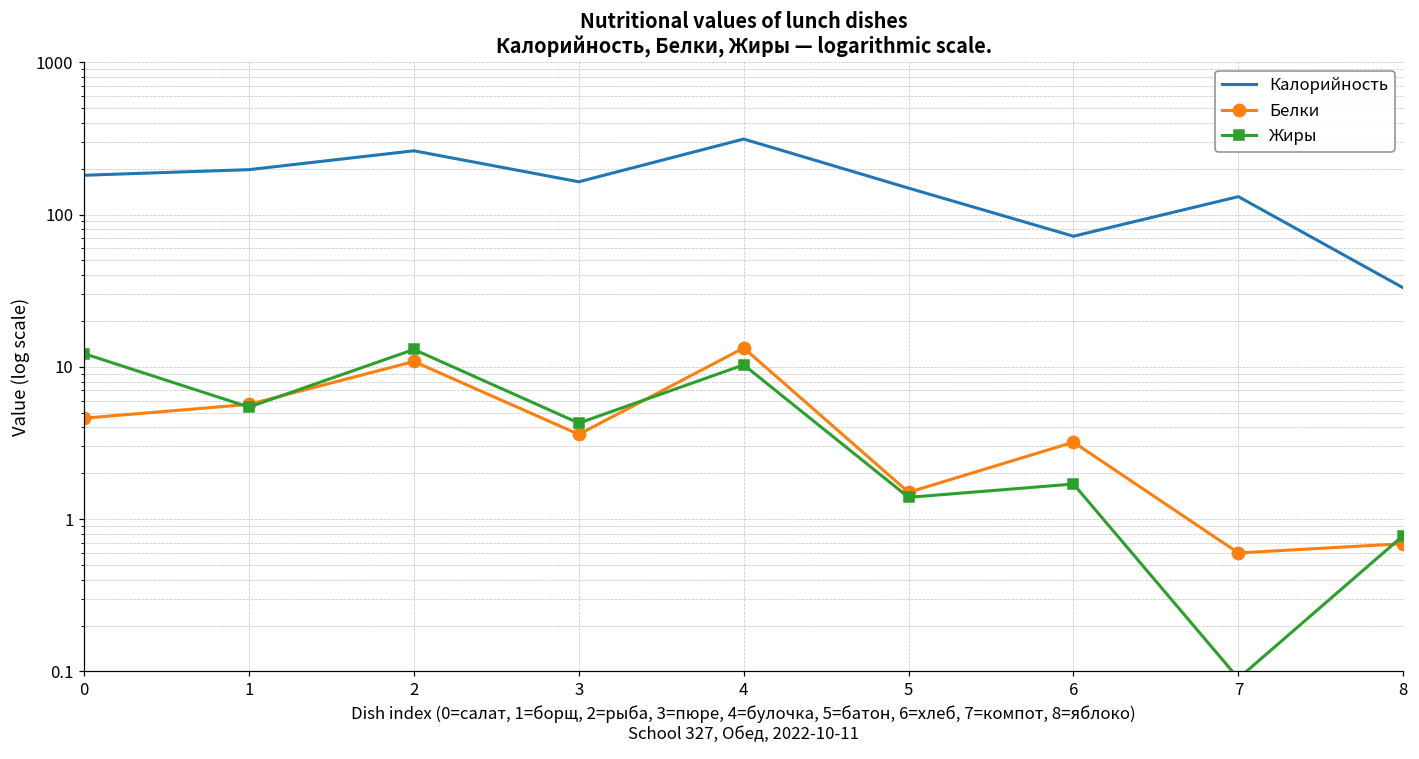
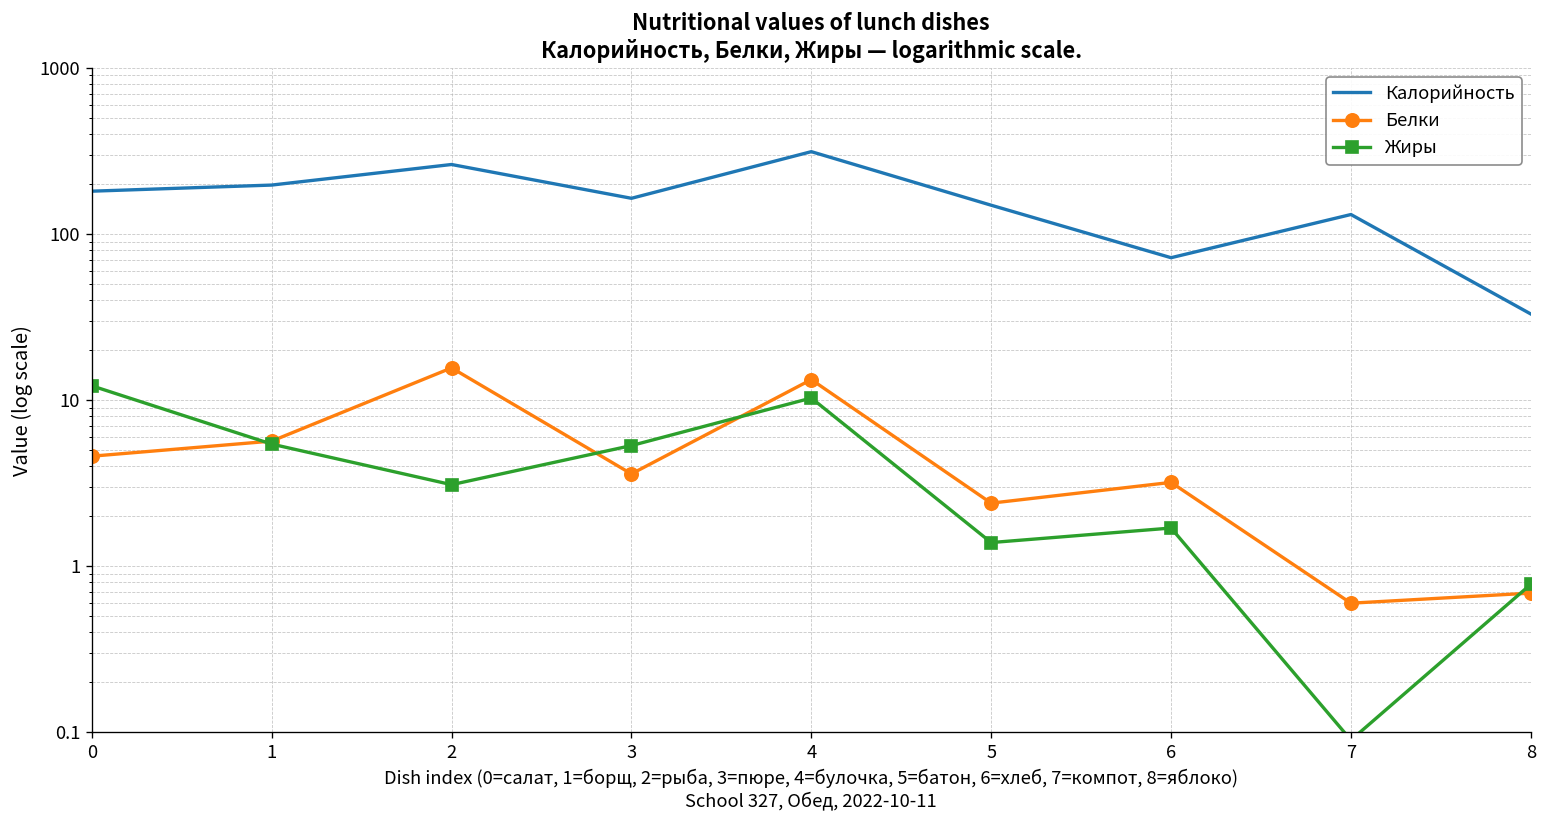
  {
    "Калорийность": {
      "0": 180,
      "1": 200,
      "2": 260,
      "3": 160,
      "4": 310,
      "5": 150,
      "6": 70,
      "7": 130,
      "8": 33
    },
    "Белки": {
      "0": 4.6,
-     "2": 11,
+     "2": 16,
      "3": 3.6,
      "4": 13,
-     "5": 1.5,
+     "5": 2.4,
      "6": 3.2,
      "7": 0.6,
      "8": 0.7
    },
    "Жиры": {
      "0": 12,
-     "2": 13,
-     "3": 4.3,
+     "2": 3.1,
+     "3": 5.3,
      "4": 10,
      "5": 1.4,
      "6": 1.7,
      "8": 0.8
    }
  }
